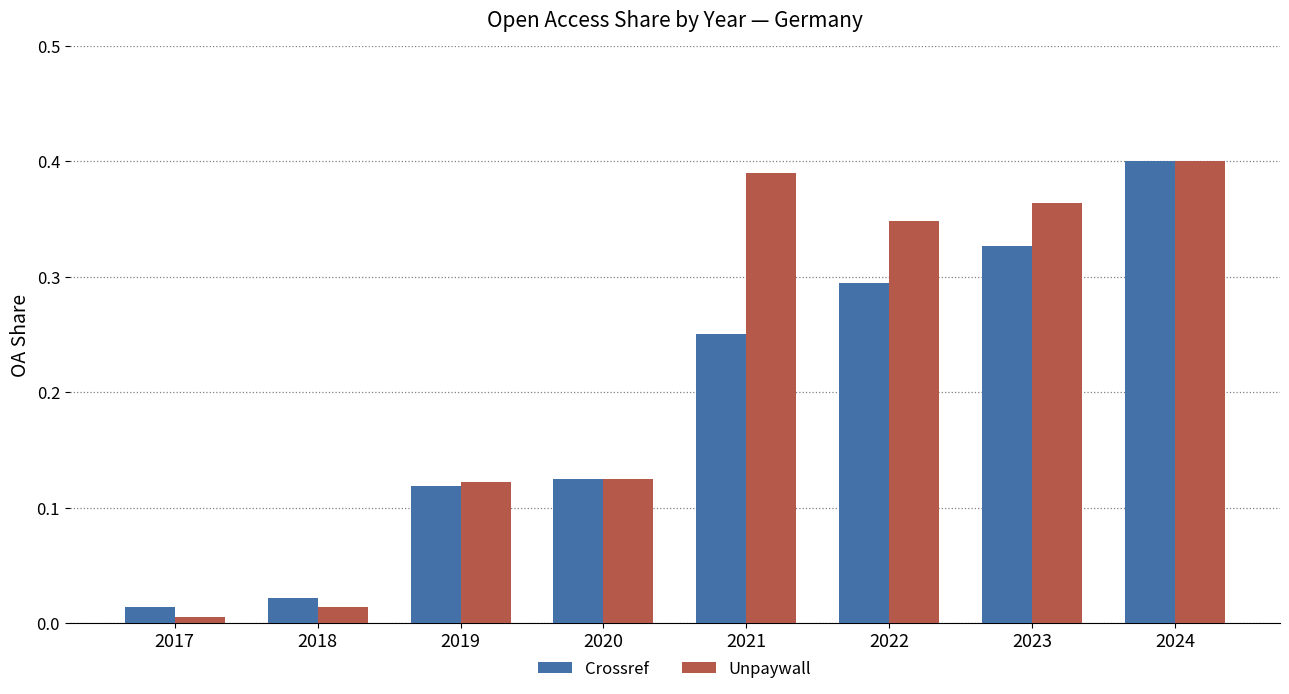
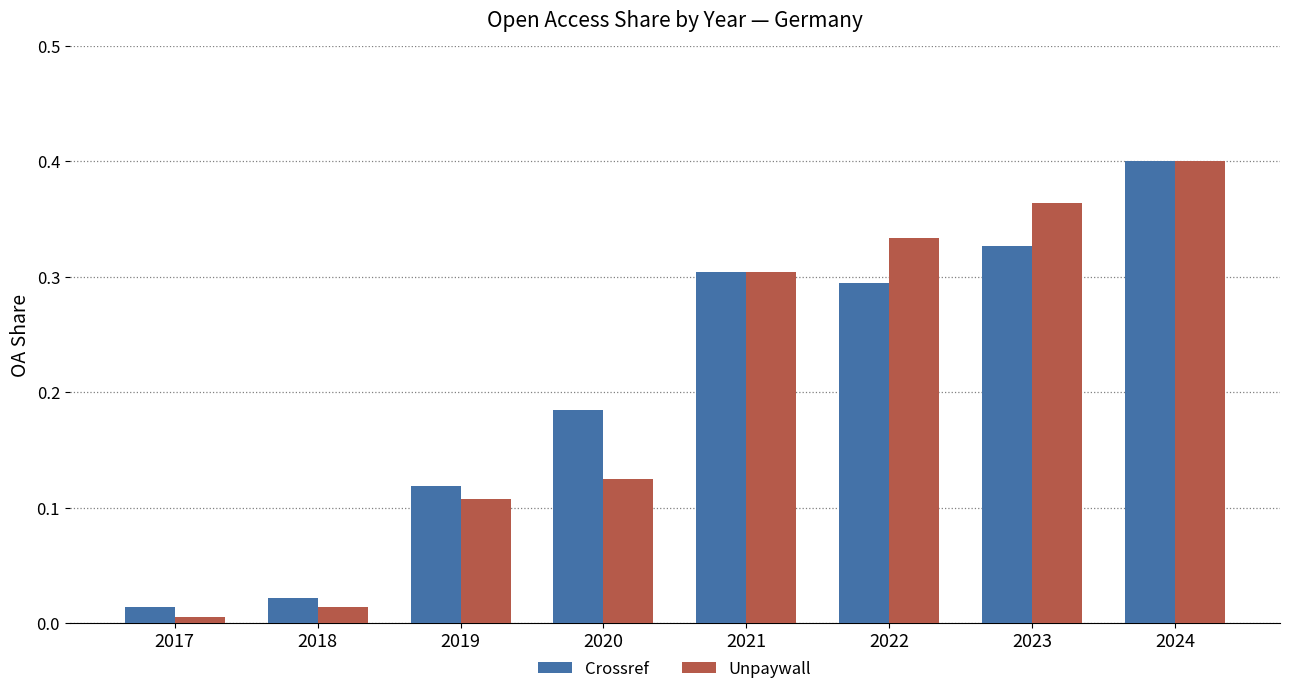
  {
    "Crossref": {
      "2017": 0.014,
      "2018": 0.022,
      "2019": 0.119,
-     "2020": 0.125,
-     "2021": 0.251,
+     "2020": 0.185,
+     "2021": 0.304,
      "2022": 0.294,
      "2023": 0.326,
      "2024": 0.400
    },
    "Unpaywall": {
      "2017": 0.005,
      "2018": 0.014,
-     "2019": 0.122,
+     "2019": 0.107,
      "2020": 0.125,
-     "2021": 0.390,
-     "2022": 0.348,
+     "2021": 0.304,
+     "2022": 0.333,
      "2023": 0.364,
      "2024": 0.400
    }
  }
